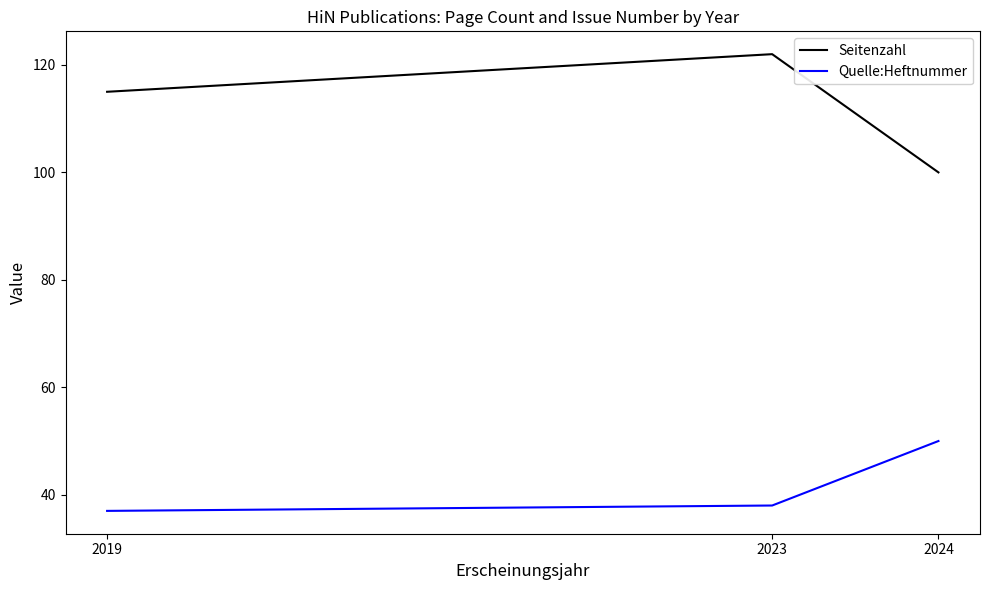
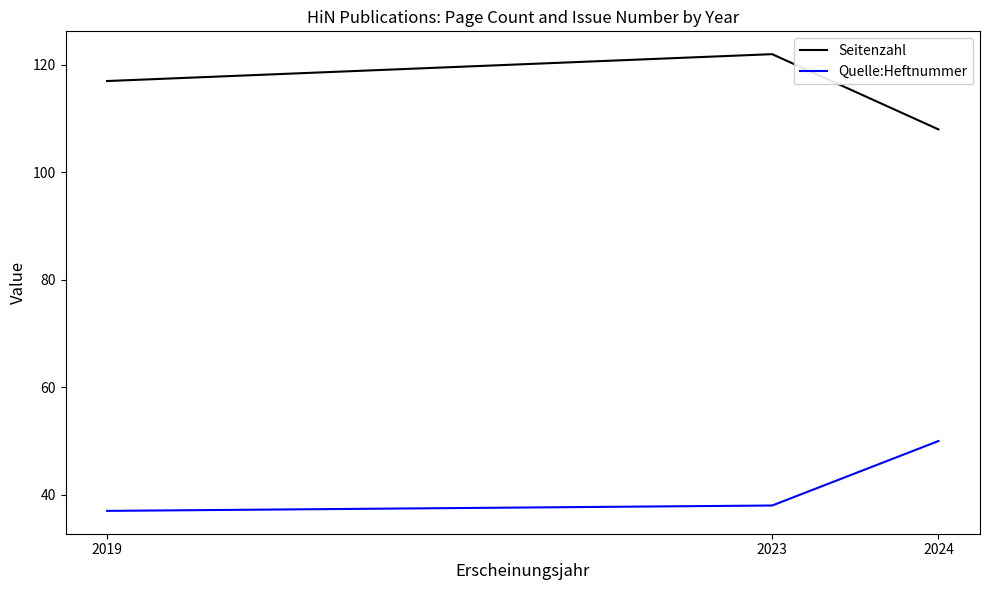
  {
    "Seitenzahl": {
-     "2019": 115,
+     "2019": 117,
      "2023": 122,
-     "2024": 100
+     "2024": 108
    },
    "Quelle:Heftnummer": {
      "2019": 37,
      "2023": 38,
      "2024": 50
    }
  }
